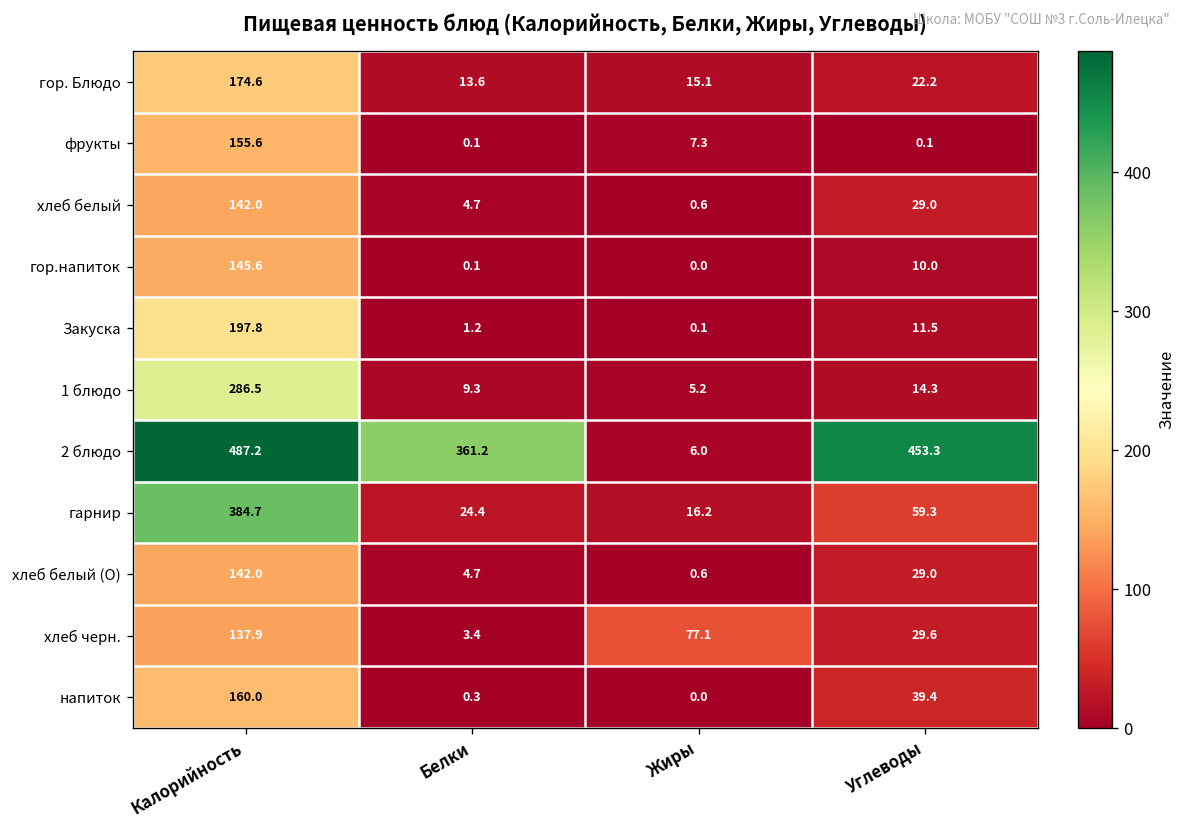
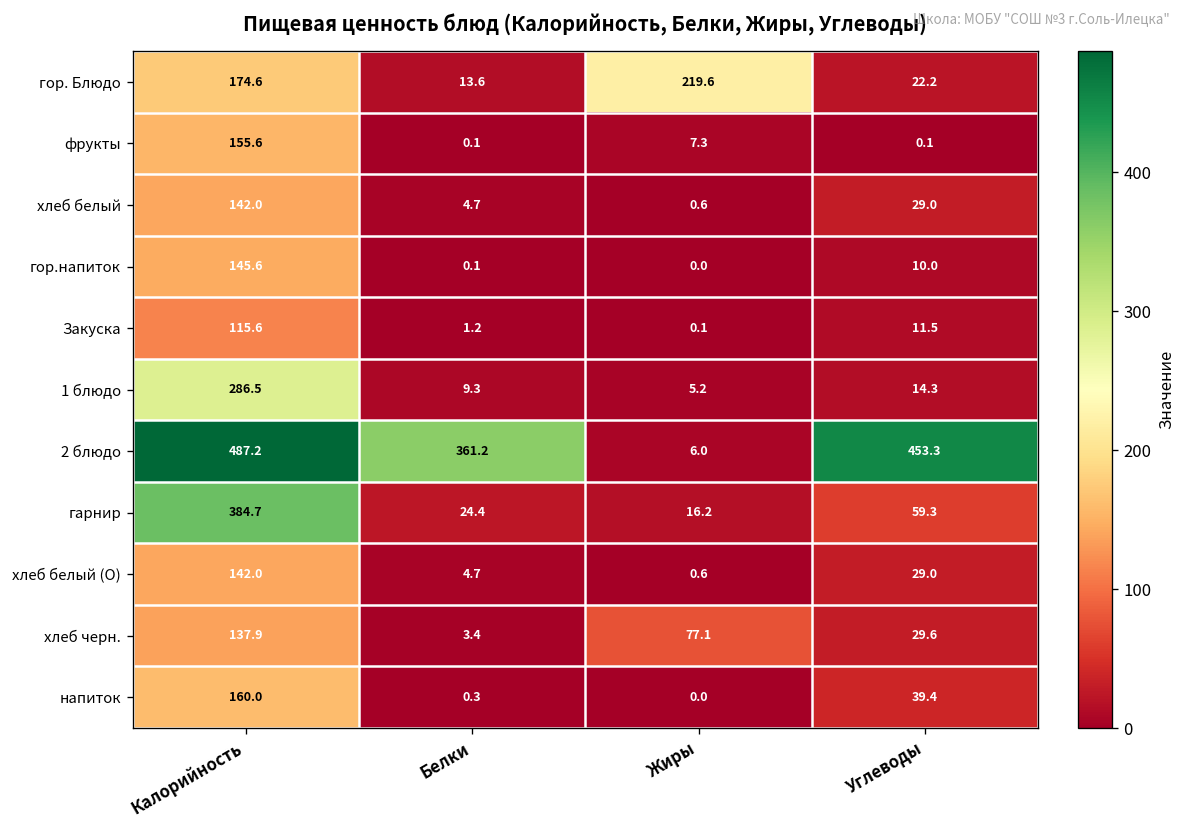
  {
    "гор. Блюдо": {
      "Калорийность": 174.6,
      "Белки": 13.6,
-     "Жиры": 15.1,
+     "Жиры": 219.6,
      "Углеводы": 22.2
    },
    "фрукты": {
      "Калорийность": 155.6,
      "Белки": 0.1,
      "Жиры": 7.3,
      "Углеводы": 0.1
    },
    "хлеб белый": {
      "Калорийность": 142.0,
      "Белки": 4.7,
      "Жиры": 0.6,
      "Углеводы": 29.0
    },
    "гор.напиток": {
      "Калорийность": 145.6,
      "Белки": 0.1,
      "Жиры": 0.0,
      "Углеводы": 10.0
    },
    "Закуска": {
-     "Калорийность": 197.8,
+     "Калорийность": 115.6,
      "Белки": 1.2,
      "Жиры": 0.1,
      "Углеводы": 11.5
    },
    "1 блюдо": {
      "Калорийность": 286.5,
      "Белки": 9.3,
      "Жиры": 5.2,
      "Углеводы": 14.3
    },
    "2 блюдо": {
      "Калорийность": 487.2,
      "Белки": 361.2,
      "Жиры": 6.0,
      "Углеводы": 453.3
    },
    "гарнир": {
      "Калорийность": 384.7,
      "Белки": 24.4,
      "Жиры": 16.2,
      "Углеводы": 59.3
    },
    "хлеб белый (О)": {
      "Калорийность": 142.0,
      "Белки": 4.7,
      "Жиры": 0.6,
      "Углеводы": 29.0
    },
    "хлеб черн.": {
      "Калорийность": 137.9,
      "Белки": 3.4,
      "Жиры": 77.1,
      "Углеводы": 29.6
    },
    "напиток": {
      "Калорийность": 160.0,
      "Белки": 0.3,
      "Жиры": 0.0,
      "Углеводы": 39.4
    }
  }
